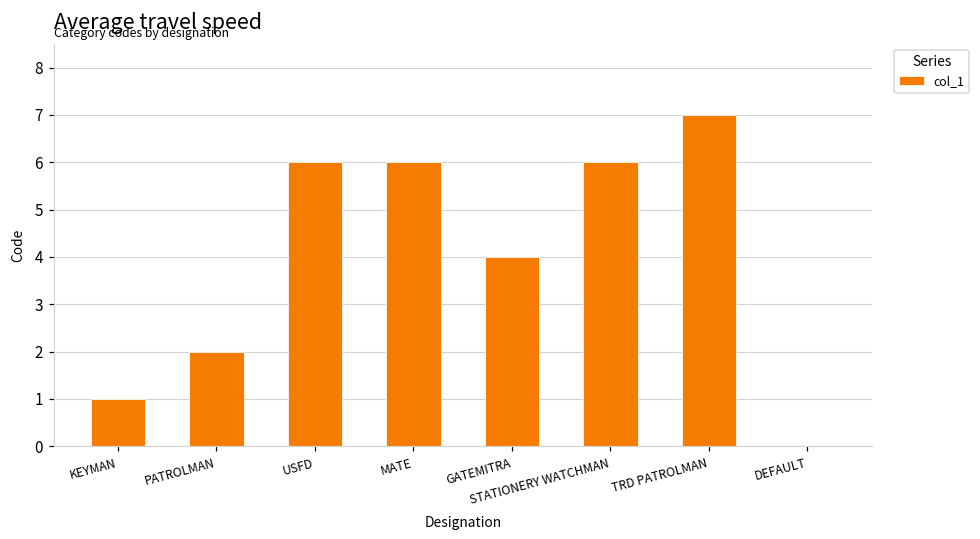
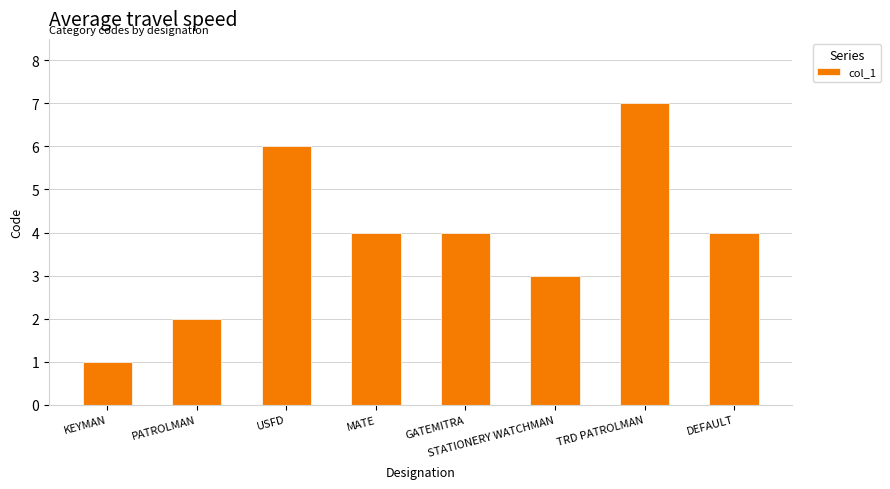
  {
    "KEYMAN": 1,
    "PATROLMAN": 2,
    "USFD": 6,
-   "MATE": 6,
+   "MATE": 4,
    "GATEMITRA": 4,
-   "STATIONERY WATCHMAN": 6,
+   "STATIONERY WATCHMAN": 3,
    "TRD PATROLMAN": 7,
-   "DEFAULT": 0
+   "DEFAULT": 4
  }
